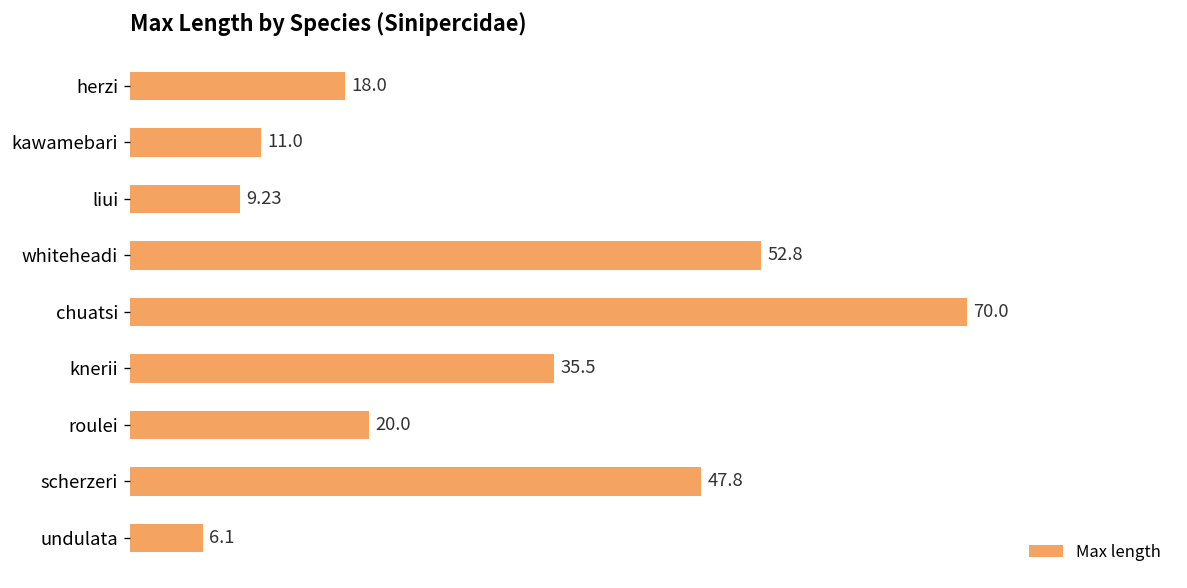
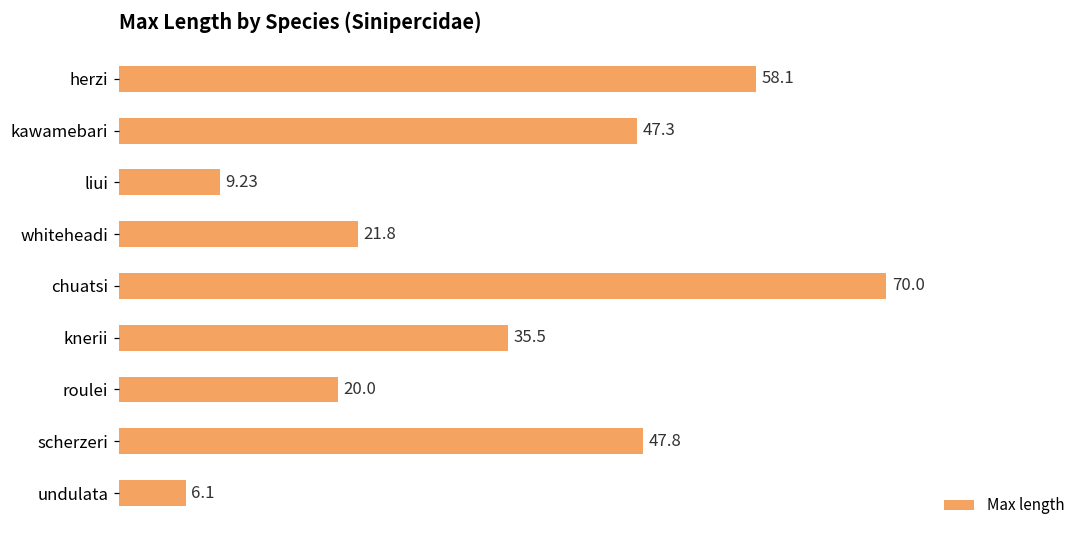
  {
-   "herzi": 18.0,
-   "kawamebari": 11.0,
+   "herzi": 58.1,
+   "kawamebari": 47.3,
    "liui": 9.23,
-   "whiteheadi": 52.8,
+   "whiteheadi": 21.8,
    "chuatsi": 70.0,
    "knerii": 35.5,
    "roulei": 20.0,
    "scherzeri": 47.8,
    "undulata": 6.1
  }
